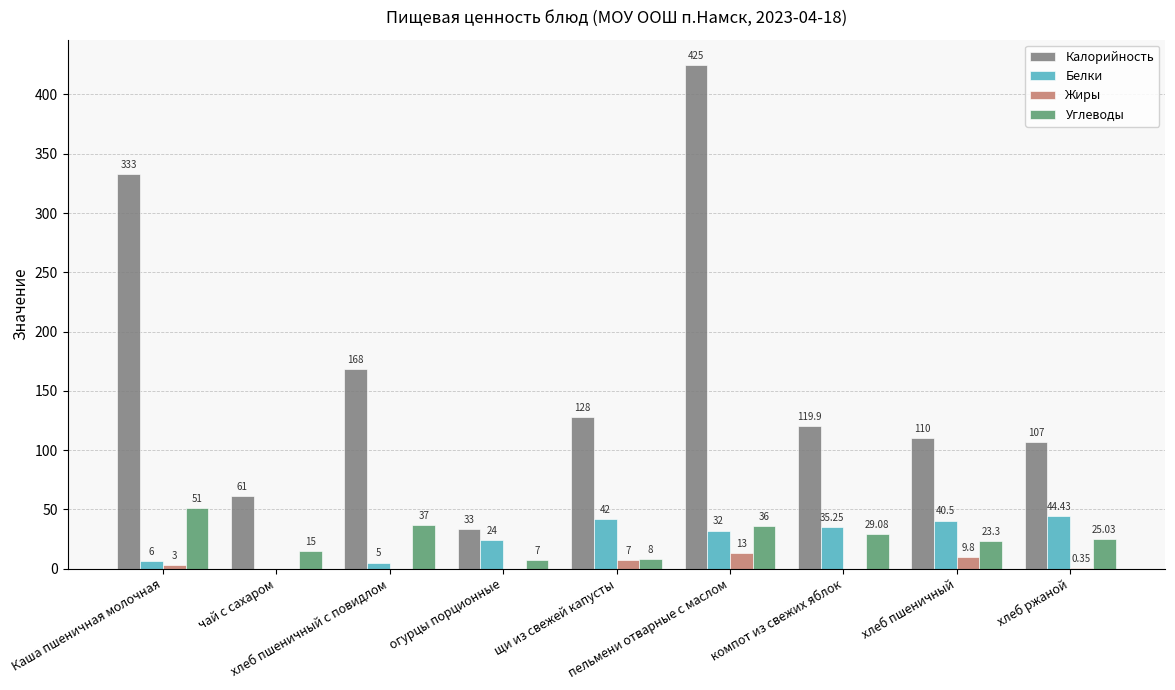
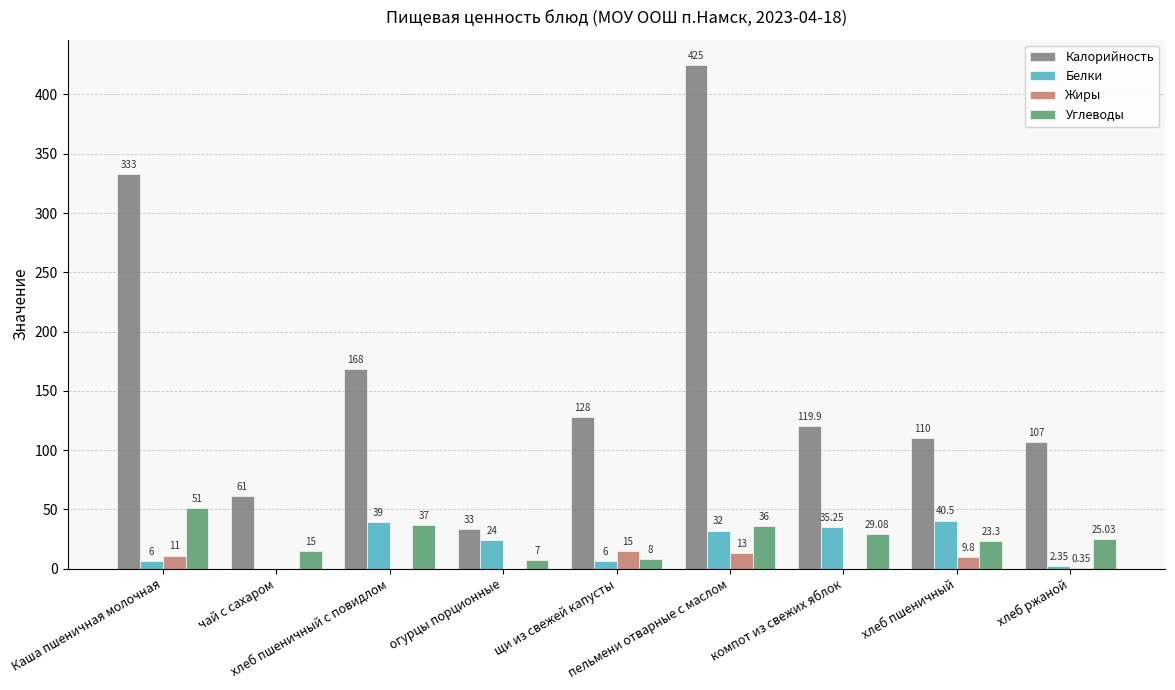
  {
    "Белки": {
      "Каша пшеничная молочная": 6,
-     "хлеб пшеничный с повидлом": 5,
+     "хлеб пшеничный с повидлом": 39,
      "огурцы порционные": 24,
-     "щи из свежей капусты": 42,
+     "щи из свежей капусты": 6,
      "пельмени отварные с маслом": 32,
      "компот из свежих яблок": 35.25,
      "хлеб пшеничный": 40.5,
-     "хлеб ржаной": 44.43
+     "хлеб ржаной": 2.35
    },
    "Жиры": {
-     "Каша пшеничная молочная": 3,
-     "щи из свежей капусты": 7,
+     "Каша пшеничная молочная": 11,
+     "щи из свежей капусты": 15,
      "пельмени отварные с маслом": 13,
      "хлеб пшеничный": 9.8,
      "хлеб ржаной": 0.35
    }
  }
